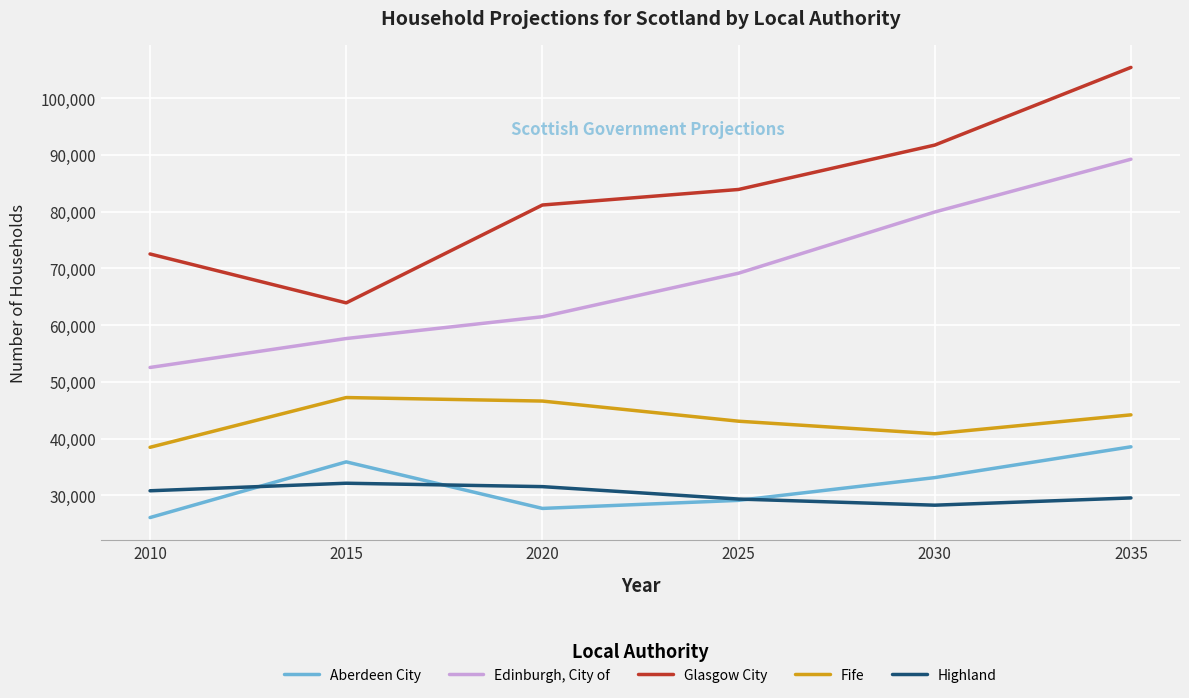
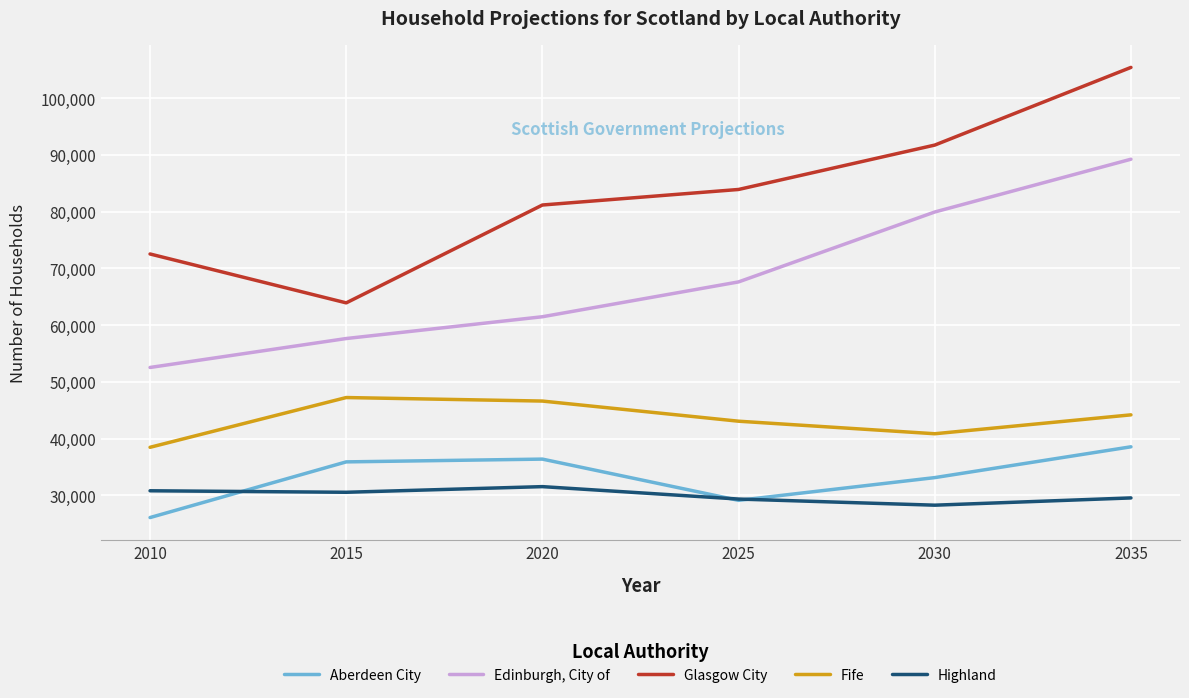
  {
    "Aberdeen City": {
      "2010": "26,000",
      "2015": "36,000",
-     "2020": "28,000",
+     "2020": "36,000",
      "2030": "33,000",
      "2035": "39,000"
    },
    "Edinburgh, City of": {
      "2010": "53,000",
      "2015": "58,000",
      "2020": "61,000",
-     "2025": "69,000",
+     "2025": "68,000",
      "2030": "80,000",
      "2035": "89,000"
    },
    "Glasgow City": {
      "2010": "73,000",
      "2015": "64,000",
      "2020": "81,000",
      "2025": "84,000",
      "2030": "92,000",
      "2035": "105,000"
    },
    "Fife": {
      "2010": "38,000",
      "2015": "47,000",
      "2020": "47,000",
      "2025": "43,000",
      "2030": "41,000",
      "2035": "44,000"
    },
    "Highland": {
      "2010": "31,000",
-     "2015": "32,000",
+     "2015": "31,000",
      "2020": "32,000",
      "2030": "28,000",
      "2035": "30,000"
    }
  }
